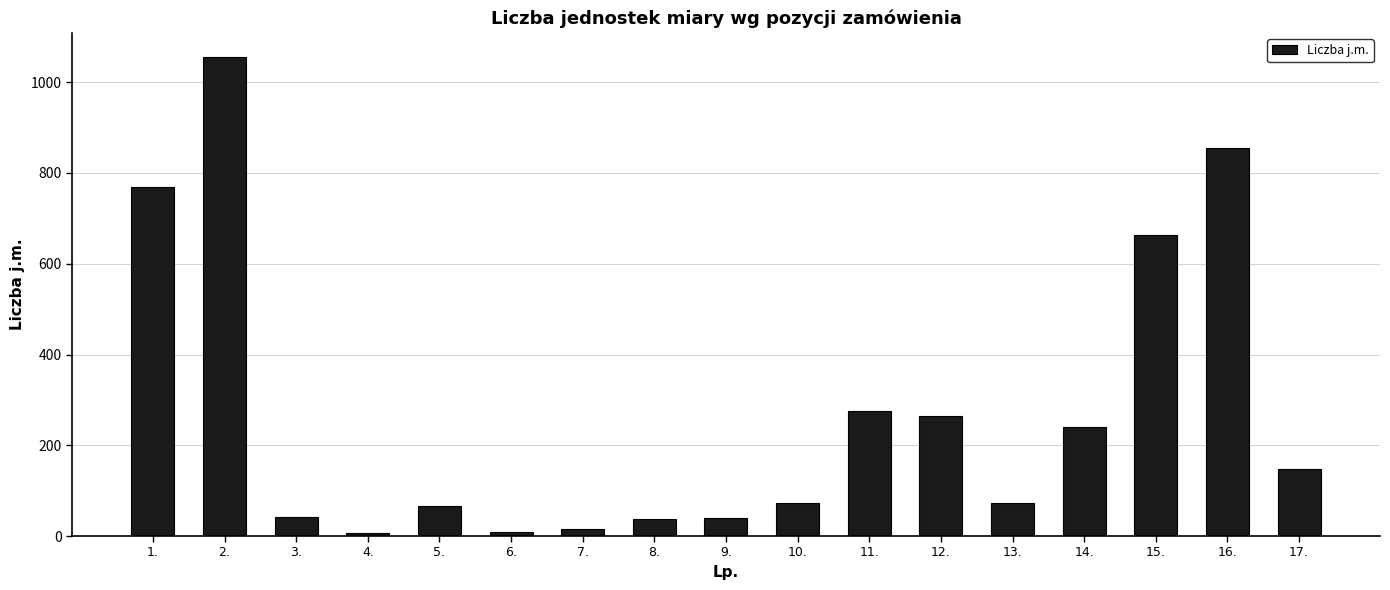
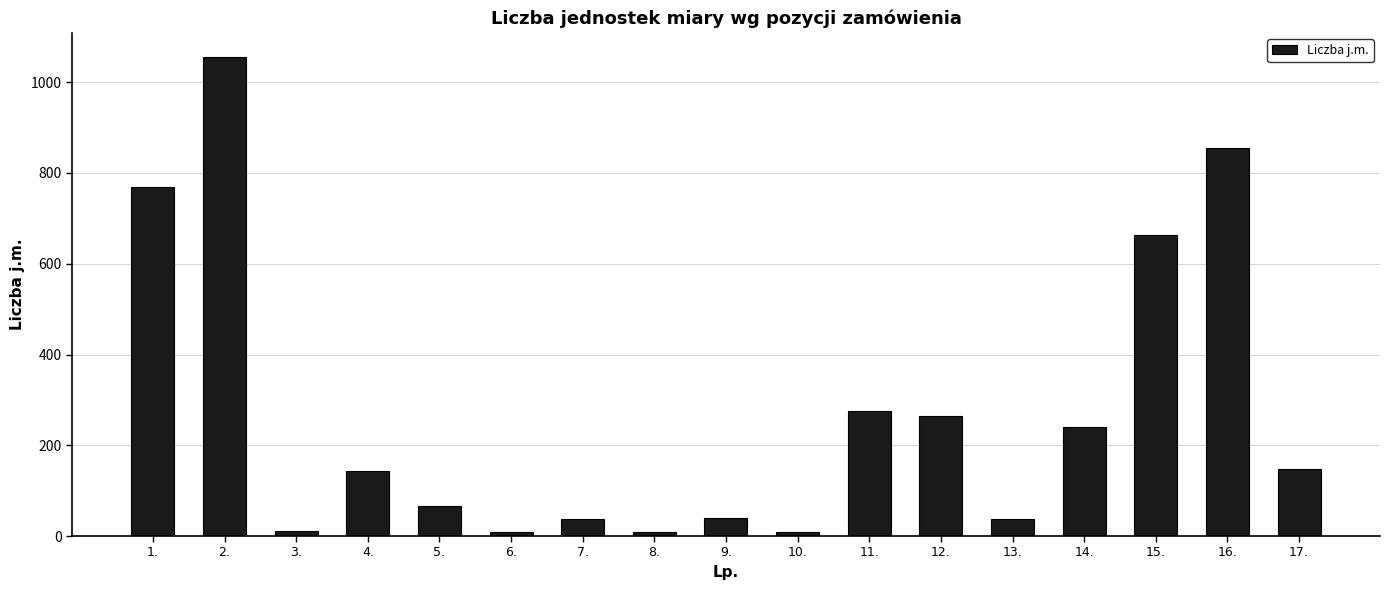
  {
    "1.": 770,
    "2.": 1060,
-   "3.": 40,
-   "4.": 10,
+   "3.": 10,
+   "4.": 140,
    "5.": 70,
    "6.": 10,
-   "7.": 20,
-   "8.": 40,
+   "7.": 40,
+   "8.": 10,
    "9.": 40,
-   "10.": 70,
+   "10.": 10,
    "11.": 280,
    "12.": 260,
-   "13.": 70,
+   "13.": 40,
    "14.": 240,
    "15.": 660,
    "16.": 850,
    "17.": 150
  }
